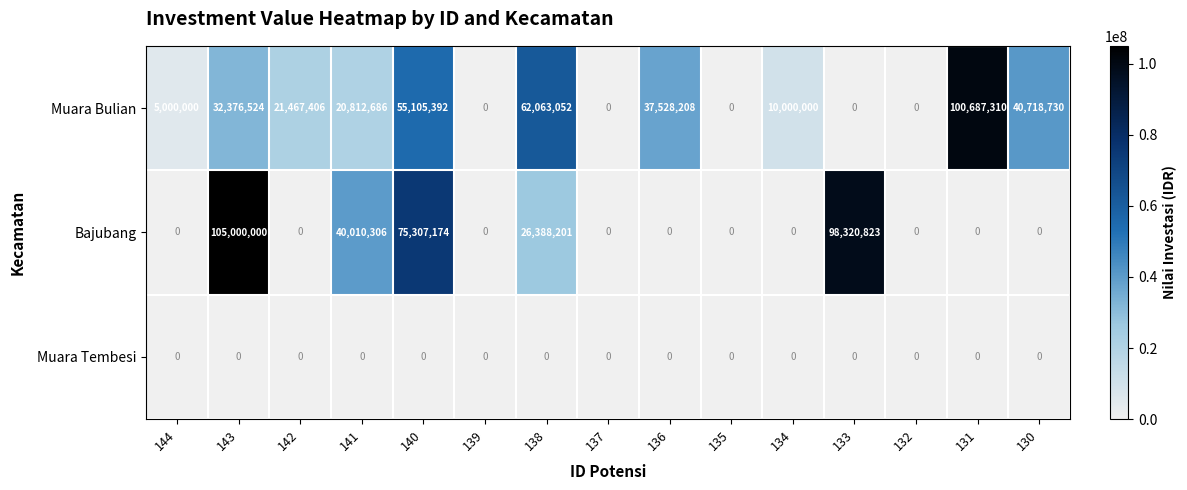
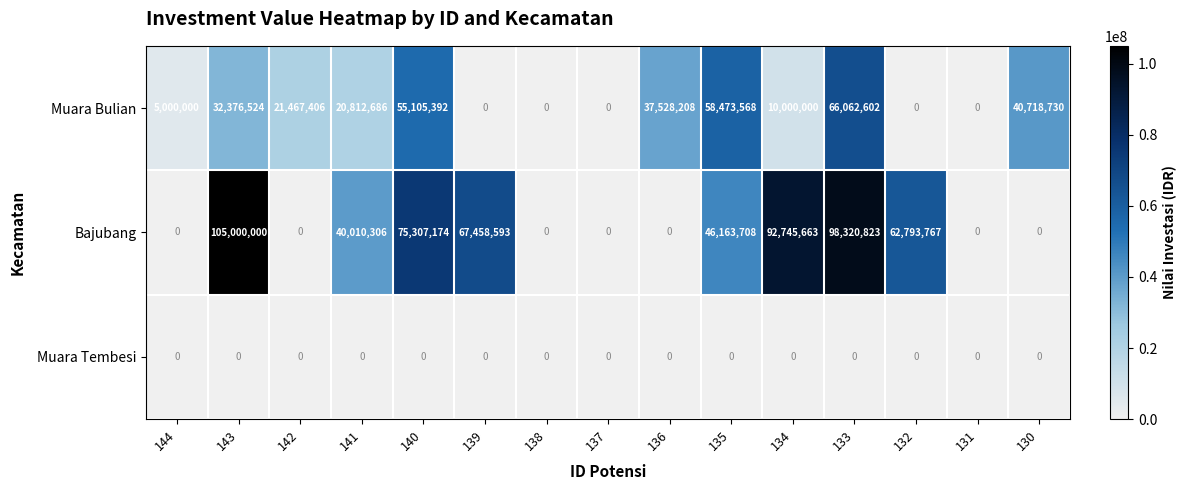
  {
    "Muara Bulian": {
      "143": "32,376,524",
      "142": "21,467,406",
      "141": "20,812,686",
      "140": "55,105,392",
      "139": "0",
-     "138": "62,063,052",
+     "138": "0",
      "137": "0",
      "136": "37,528,208",
-     "135": "0",
-     "133": "0",
+     "135": "58,473,568",
+     "133": "66,062,602",
      "132": "0",
-     "131": "100,687,310",
+     "131": "0",
      "130": "40,718,730"
    },
    "Bajubang": {
      "144": "0",
      "143": "105,000,000",
      "142": "0",
      "141": "40,010,306",
      "140": "75,307,174",
-     "139": "0",
-     "138": "26,388,201",
+     "139": "67,458,593",
+     "138": "0",
      "137": "0",
      "136": "0",
-     "135": "0",
-     "134": "0",
+     "135": "46,163,708",
+     "134": "92,745,663",
      "133": "98,320,823",
-     "132": "0",
+     "132": "62,793,767",
      "131": "0",
      "130": "0"
    },
    "Muara Tembesi": {
      "144": "0",
      "143": "0",
      "142": "0",
      "141": "0",
      "140": "0",
      "139": "0",
      "138": "0",
      "137": "0",
      "136": "0",
      "135": "0",
      "134": "0",
      "133": "0",
      "132": "0",
      "131": "0",
      "130": "0"
    }
  }
